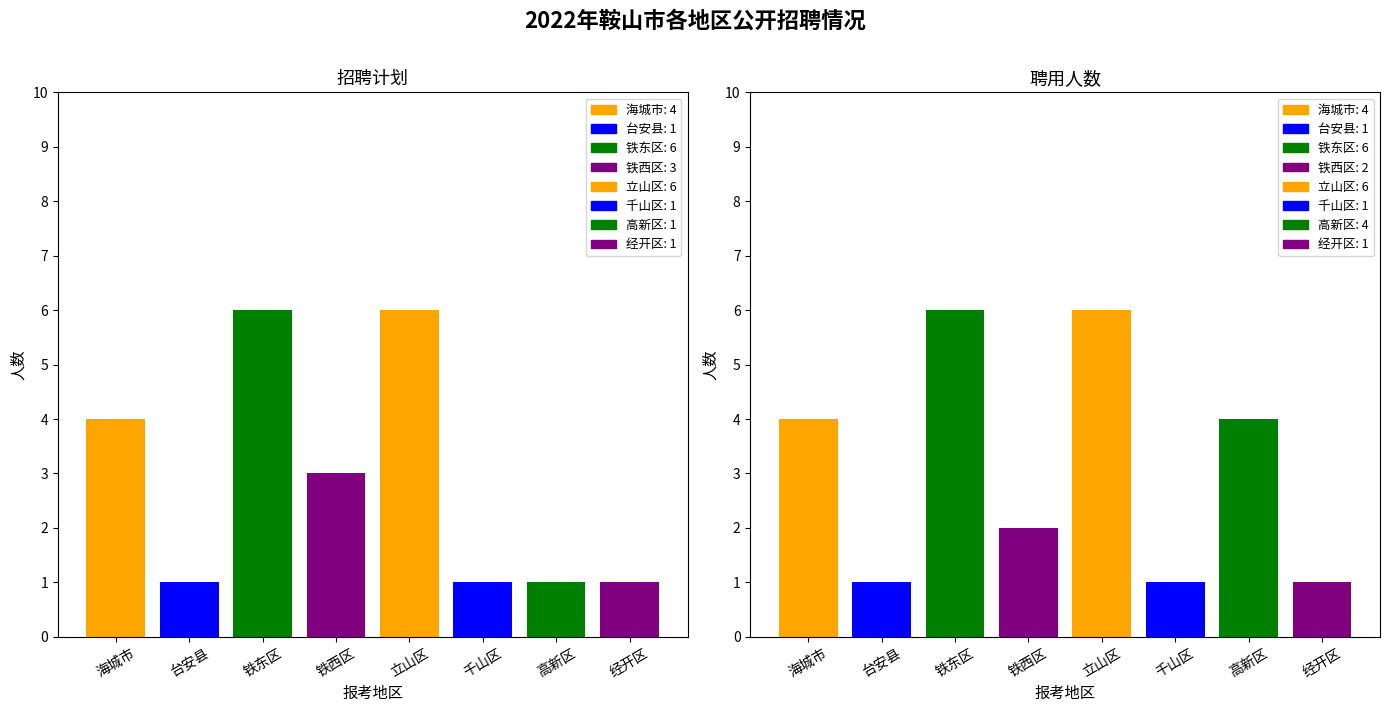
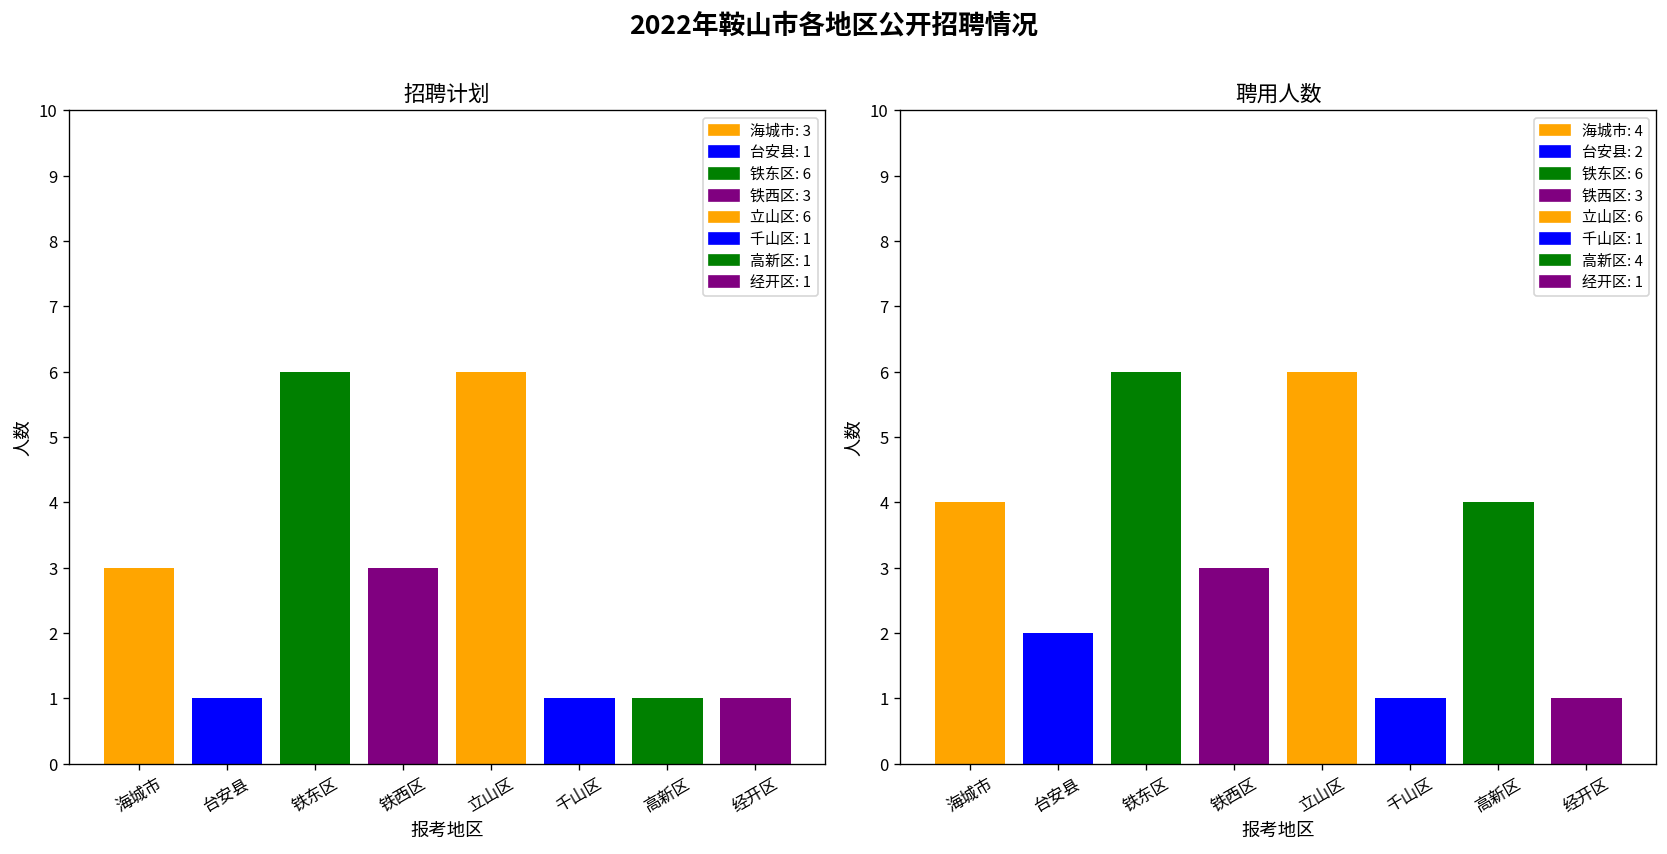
  {
    "招聘计划": {
-     "海城市": 4,
+     "海城市": 3,
      "台安县": 1,
      "铁东区": 6,
      "铁西区": 3,
      "立山区": 6,
      "千山区": 1,
      "高新区": 1,
      "经开区": 1
    },
    "聘用人数": {
      "海城市": 4,
-     "台安县": 1,
+     "台安县": 2,
      "铁东区": 6,
-     "铁西区": 2,
+     "铁西区": 3,
      "立山区": 6,
      "千山区": 1,
      "高新区": 4,
      "经开区": 1
    }
  }
